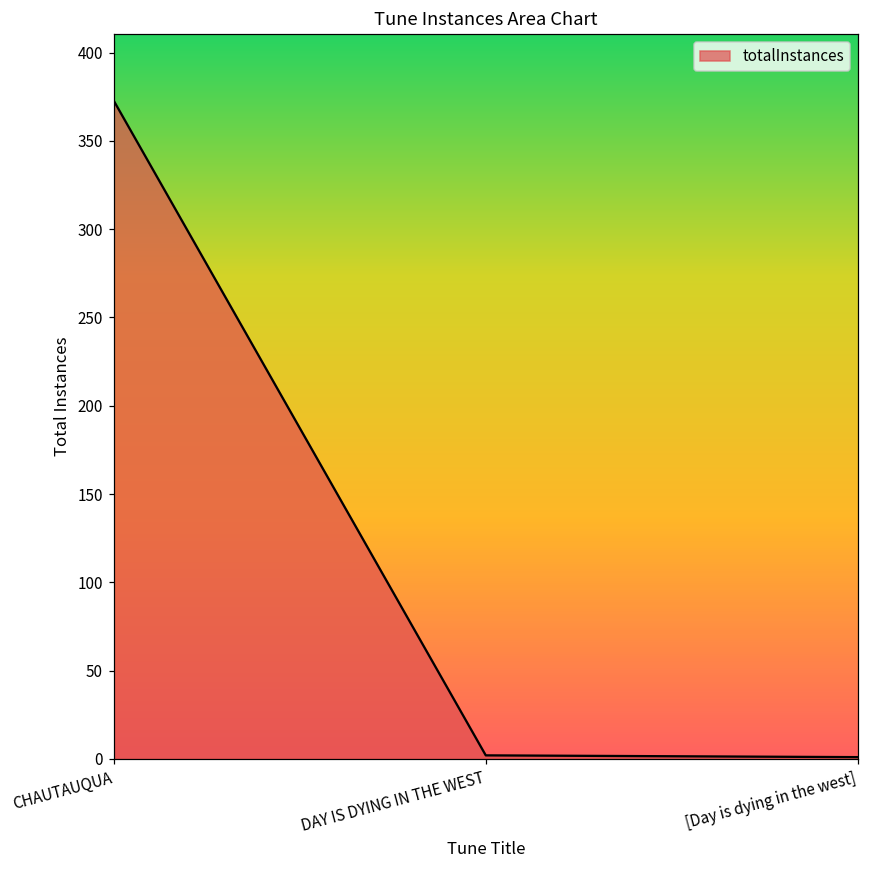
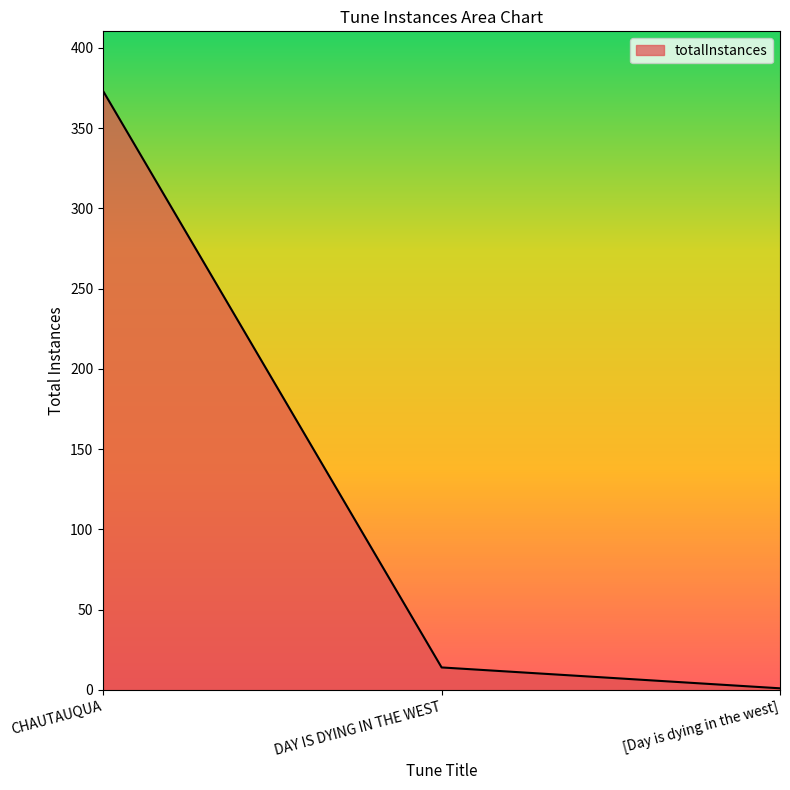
  {
    "CHAUTAUQUA": 373,
-   "DAY IS DYING IN THE WEST": 2,
+   "DAY IS DYING IN THE WEST": 14,
    "[Day is dying in the west]": 1
  }
